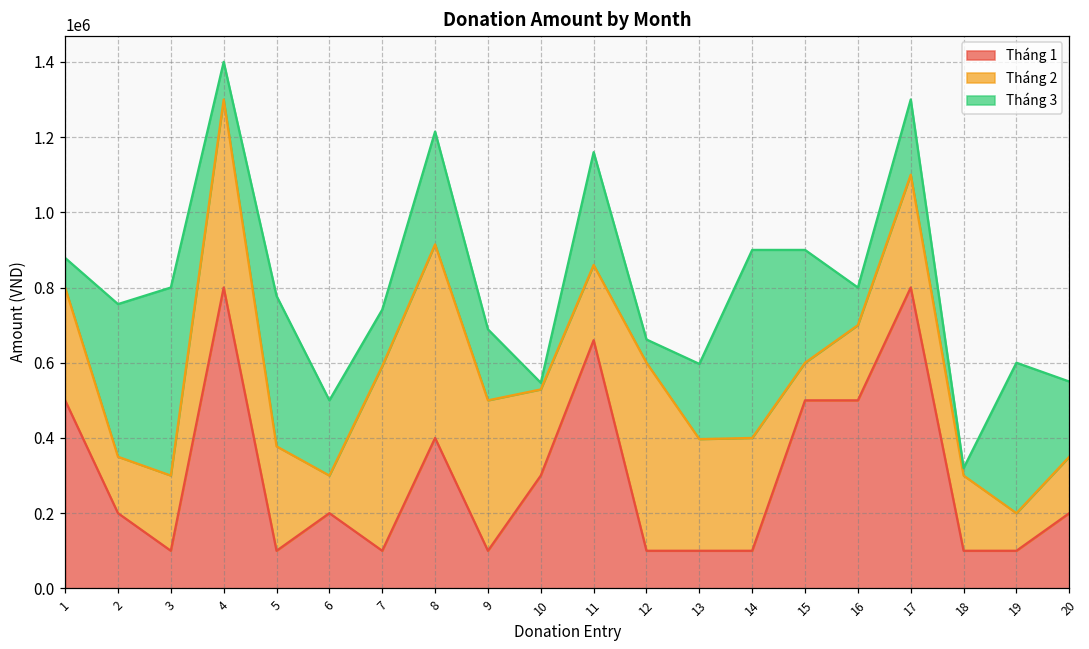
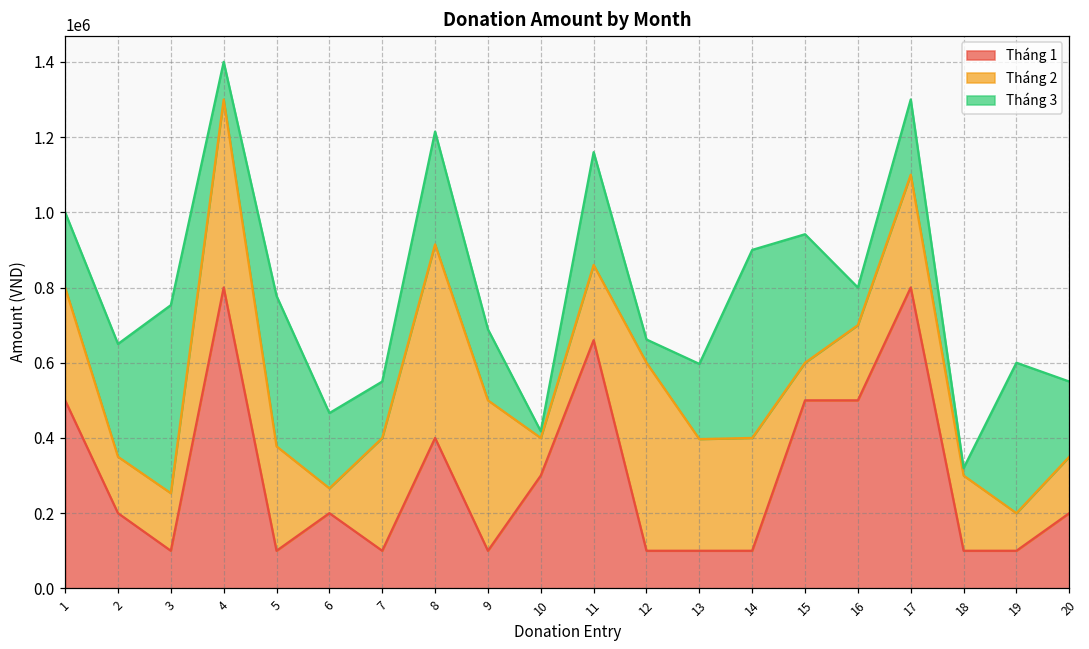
  {
    "Tháng 1": {
      "1": 500000,
      "2": 200000,
      "3": 100000,
      "4": 800000,
      "5": 100000,
      "6": 200000,
      "7": 100000,
      "8": 400000,
      "9": 100000,
      "10": 300000,
      "11": 660000,
      "12": 100000,
      "13": 100000,
      "14": 100000,
      "15": 500000,
      "16": 500000,
      "17": 800000,
      "18": 100000,
      "19": 100000,
      "20": 200000
    },
    "Tháng 2": {
      "1": 300000,
      "2": 150000,
-     "3": 200000,
+     "3": 150000,
      "4": 500000,
      "5": 280000,
-     "6": 100000,
-     "7": 490000,
+     "6": 70000,
+     "7": 300000,
      "8": 510000,
      "9": 400000,
-     "10": 230000,
+     "10": 100000,
      "11": 200000,
      "12": 500000,
      "13": 300000,
      "14": 300000,
      "15": 100000,
      "16": 200000,
      "17": 300000,
      "18": 200000,
      "19": 100000,
      "20": 150000
    },
    "Tháng 3": {
-     "1": 80000,
-     "2": 410000,
+     "1": 200000,
+     "2": 300000,
      "3": 500000,
      "4": 100000,
      "5": 400000,
      "6": 200000,
      "7": 150000,
      "8": 300000,
      "9": 190000,
      "10": 20000,
      "11": 300000,
      "12": 60000,
      "13": 200000,
      "14": 500000,
-     "15": 300000,
+     "15": 340000,
      "16": 100000,
      "17": 200000,
      "18": 20000,
      "19": 400000,
      "20": 200000
    }
  }
